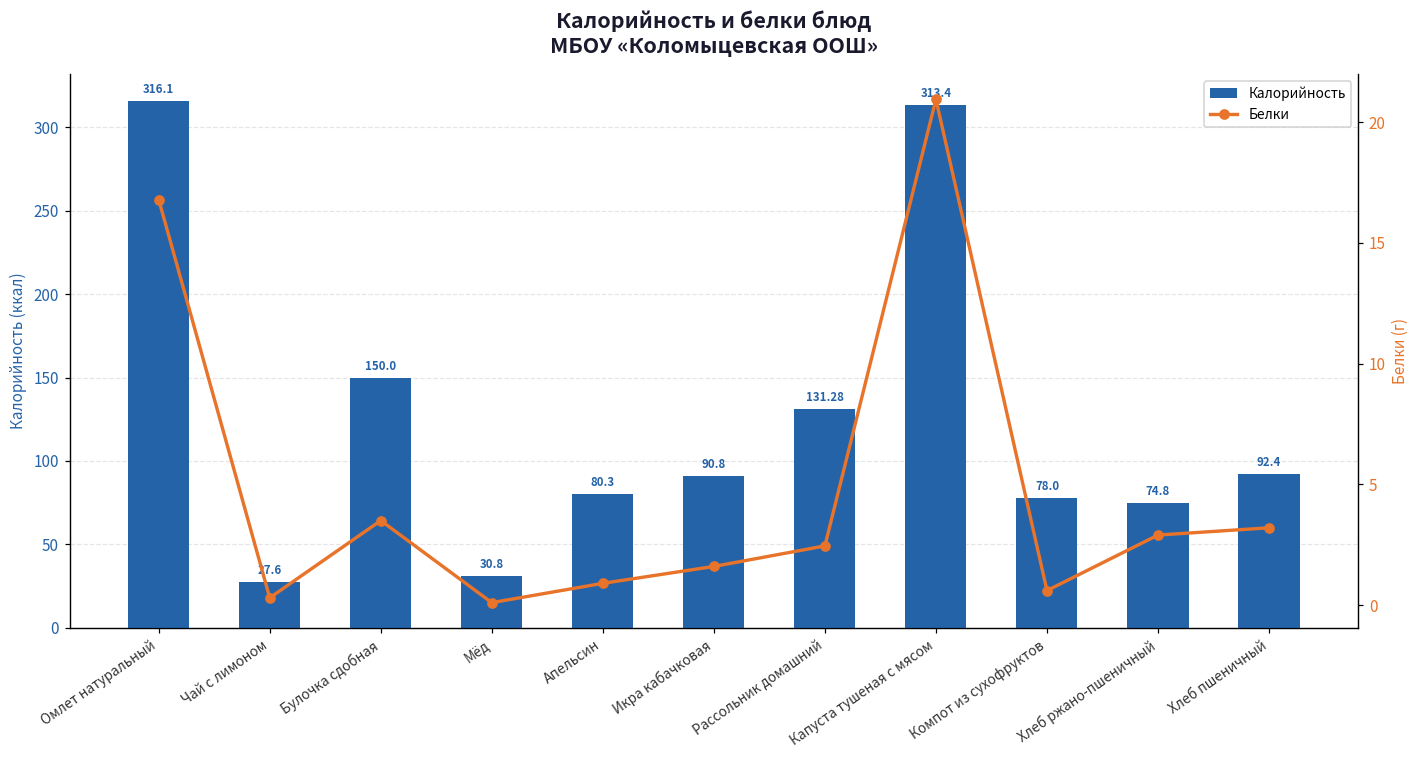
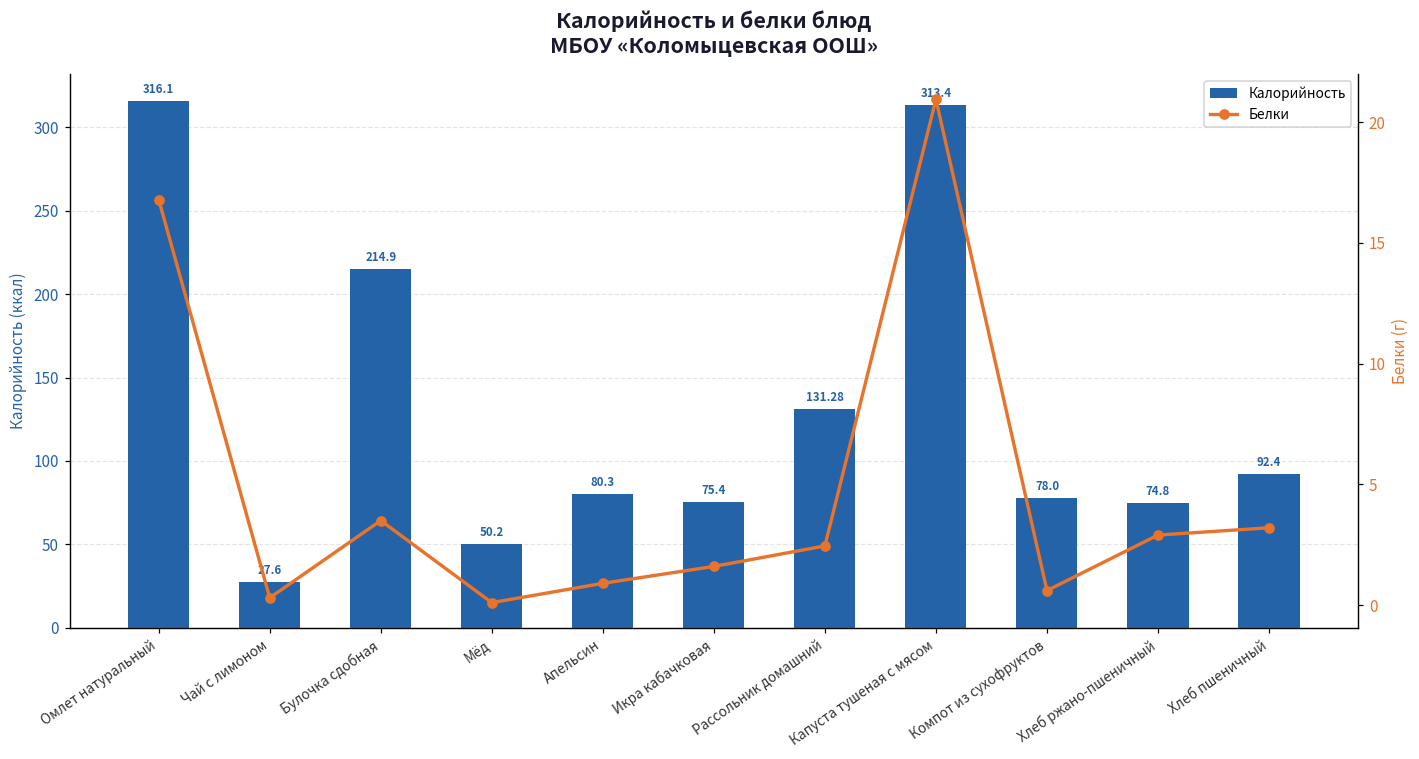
  {
    "Калорийность": {
      "Омлет натуральный": 316.1,
      "Чай с лимоном": 27.6,
-     "Булочка сдобная": 150.0,
-     "Мёд": 30.8,
+     "Булочка сдобная": 214.9,
+     "Мёд": 50.2,
      "Апельсин": 80.3,
-     "Икра кабачковая": 90.8,
+     "Икра кабачковая": 75.4,
      "Рассольник домашний": 131.28,
      "Компот из сухофруктов": 78.0,
      "Хлеб ржано-пшеничный": 74.8,
      "Хлеб пшеничный": 92.4
    }
  }
